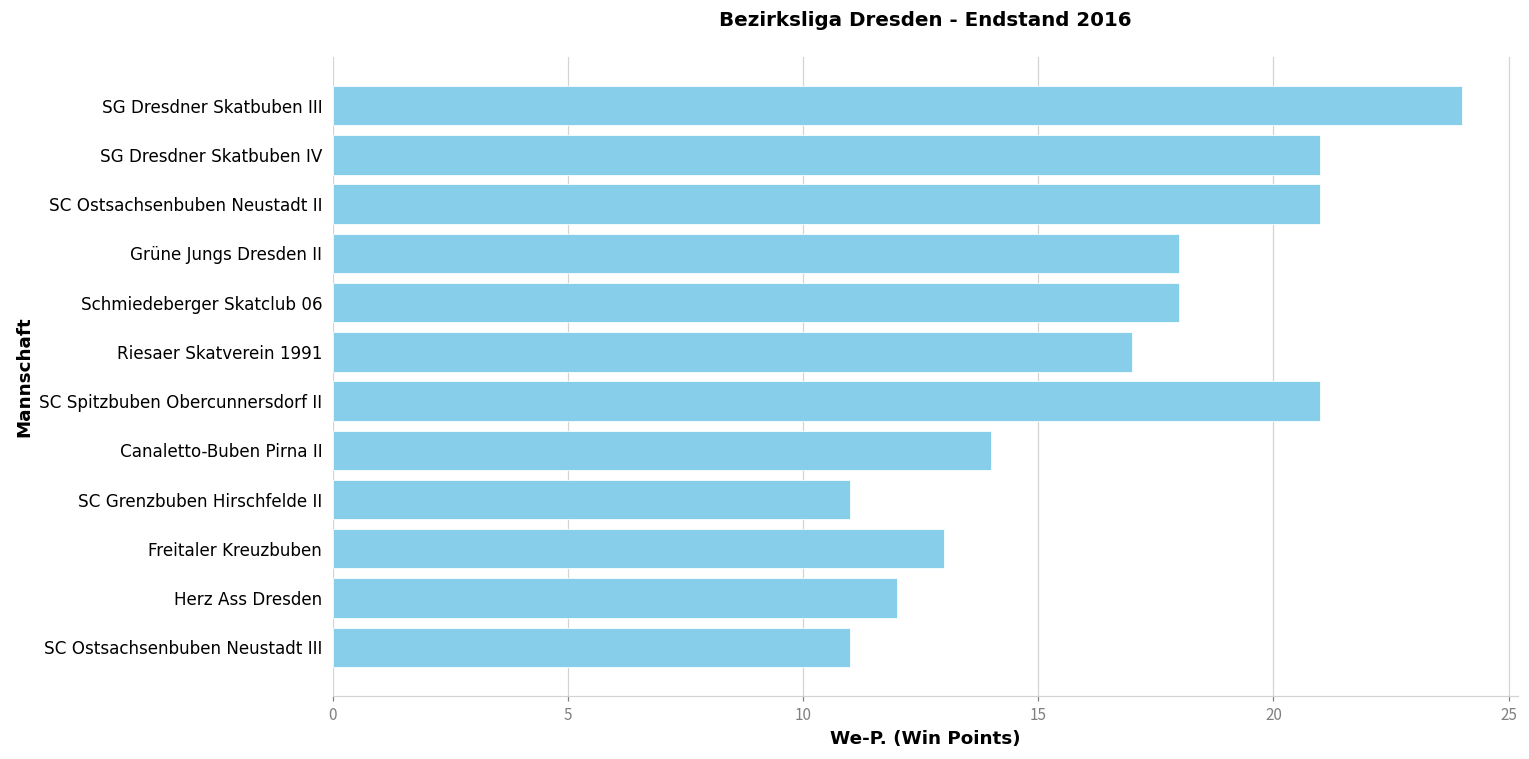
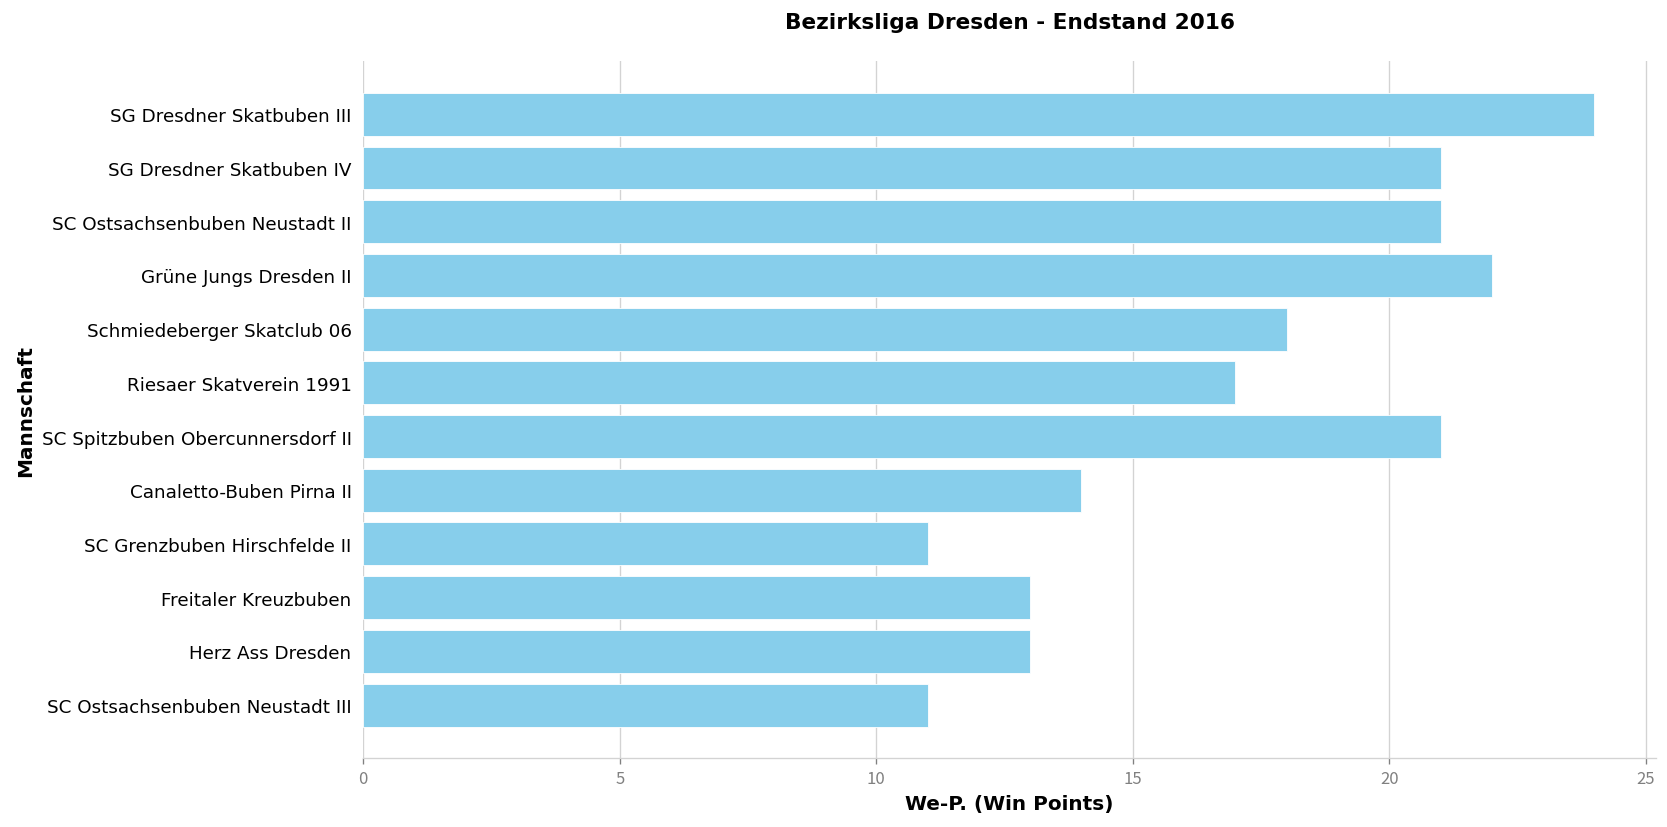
  {
    "SG Dresdner Skatbuben III": 24,
    "SG Dresdner Skatbuben IV": 21,
    "SC Ostsachsenbuben Neustadt II": 21,
-   "Grüne Jungs Dresden II": 18,
+   "Grüne Jungs Dresden II": 22,
    "Schmiedeberger Skatclub 06": 18,
    "Riesaer Skatverein 1991": 17,
    "SC Spitzbuben Obercunnersdorf II": 21,
    "Canaletto-Buben Pirna II": 14,
    "SC Grenzbuben Hirschfelde II": 11,
    "Freitaler Kreuzbuben": 13,
-   "Herz Ass Dresden": 12,
+   "Herz Ass Dresden": 13,
    "SC Ostsachsenbuben Neustadt III": 11
  }
